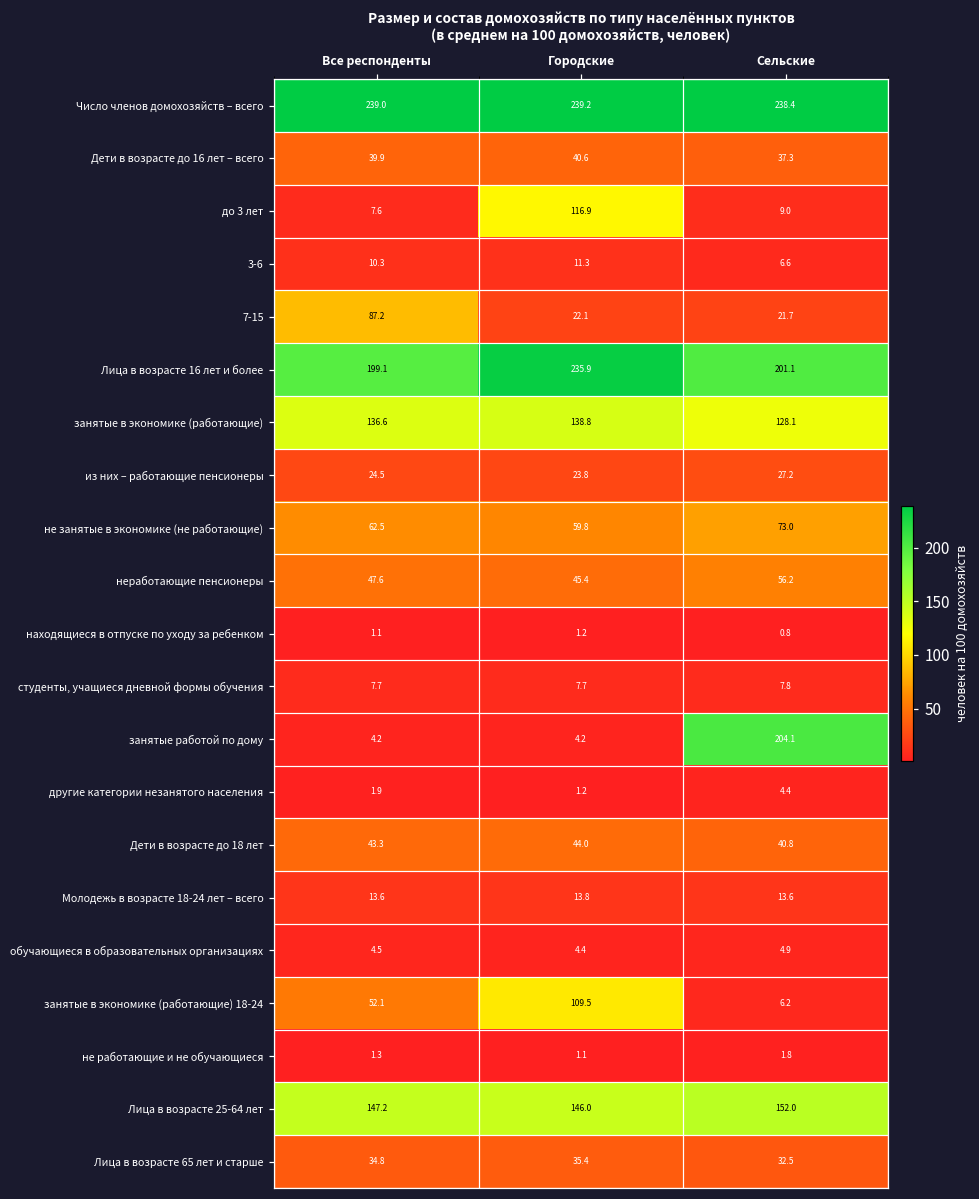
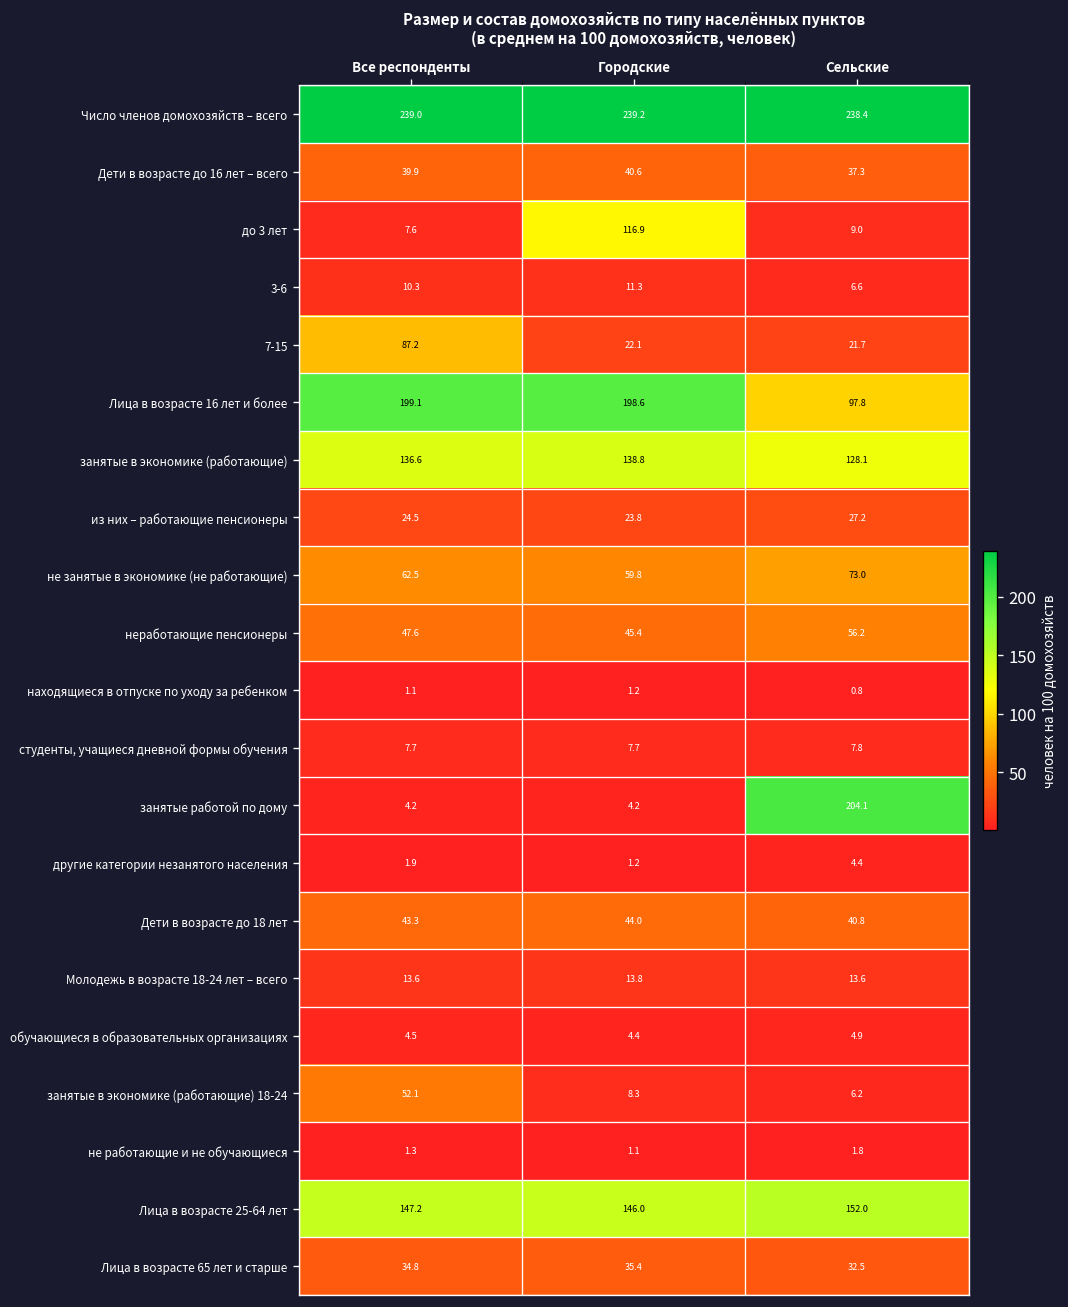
  {
    "Число членов домохозяйств – всего": {
      "Все респонденты": 239.0,
      "Городские": 239.2,
      "Сельские": 238.4
    },
    "Дети в возрасте до 16 лет – всего": {
      "Все респонденты": 39.9,
      "Городские": 40.6,
      "Сельские": 37.3
    },
    "до 3 лет": {
      "Все респонденты": 7.6,
      "Городские": 116.9,
      "Сельские": 9.0
    },
    "3-6": {
      "Все респонденты": 10.3,
      "Городские": 11.3,
      "Сельские": 6.6
    },
    "7-15": {
      "Все респонденты": 87.2,
      "Городские": 22.1,
      "Сельские": 21.7
    },
    "Лица в возрасте 16 лет и более": {
      "Все респонденты": 199.1,
-     "Городские": 235.9,
-     "Сельские": 201.1
+     "Городские": 198.6,
+     "Сельские": 97.8
    },
    "занятые в экономике (работающие)": {
      "Все респонденты": 136.6,
      "Городские": 138.8,
      "Сельские": 128.1
    },
    "из них – работающие пенсионеры": {
      "Все респонденты": 24.5,
      "Городские": 23.8,
      "Сельские": 27.2
    },
    "не занятые в экономике (не работающие)": {
      "Все респонденты": 62.5,
      "Городские": 59.8,
      "Сельские": 73.0
    },
    "неработающие пенсионеры": {
      "Все респонденты": 47.6,
      "Городские": 45.4,
      "Сельские": 56.2
    },
    "находящиеся в отпуске по уходу за ребенком": {
      "Все респонденты": 1.1,
      "Городские": 1.2,
      "Сельские": 0.8
    },
    "студенты, учащиеся дневной формы обучения": {
      "Все респонденты": 7.7,
      "Городские": 7.7,
      "Сельские": 7.8
    },
    "занятые работой по дому": {
      "Все респонденты": 4.2,
      "Городские": 4.2,
      "Сельские": 204.1
    },
    "другие категории незанятого населения": {
      "Все респонденты": 1.9,
      "Городские": 1.2,
      "Сельские": 4.4
    },
    "Дети в возрасте до 18 лет": {
      "Все респонденты": 43.3,
      "Городские": 44.0,
      "Сельские": 40.8
    },
    "Молодежь в возрасте 18-24 лет – всего": {
      "Все респонденты": 13.6,
      "Городские": 13.8,
      "Сельские": 13.6
    },
    "обучающиеся в образовательных организациях": {
      "Все респонденты": 4.5,
      "Городские": 4.4,
      "Сельские": 4.9
    },
    "занятые в экономике (работающие) 18-24": {
      "Все респонденты": 52.1,
-     "Городские": 109.5,
+     "Городские": 8.3,
      "Сельские": 6.2
    },
    "не работающие и не обучающиеся": {
      "Все респонденты": 1.3,
      "Городские": 1.1,
      "Сельские": 1.8
    },
    "Лица в возрасте 25-64 лет": {
      "Все респонденты": 147.2,
      "Городские": 146.0,
      "Сельские": 152.0
    },
    "Лица в возрасте 65 лет и старше": {
      "Все респонденты": 34.8,
      "Городские": 35.4,
      "Сельские": 32.5
    }
  }
